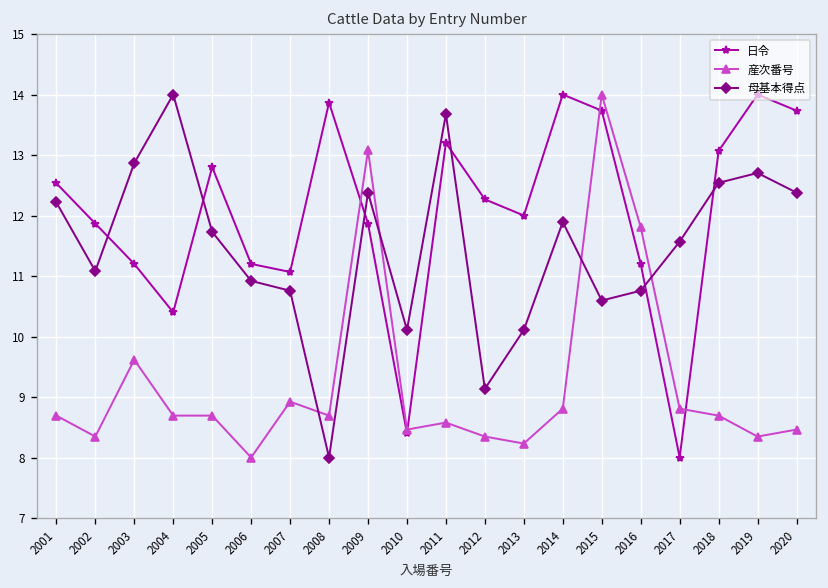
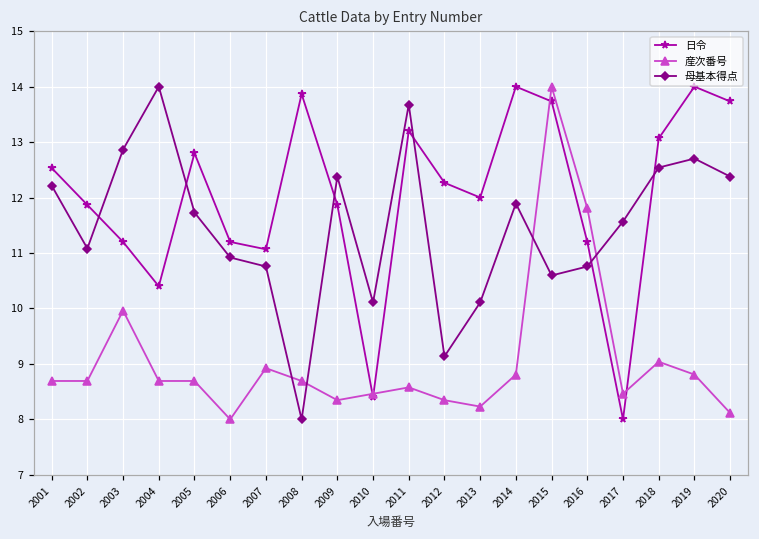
  {
    "産次番号": {
      "2001": 8.7,
-     "2002": 8.3,
-     "2003": 9.6,
+     "2002": 8.7,
+     "2003": 10.0,
      "2004": 8.7,
      "2005": 8.7,
      "2006": 8.0,
      "2007": 8.9,
      "2008": 8.7,
-     "2009": 13.1,
+     "2009": 8.3,
      "2010": 8.5,
      "2011": 8.6,
      "2012": 8.3,
      "2013": 8.2,
      "2014": 8.8,
      "2015": 14.0,
      "2016": 11.8,
-     "2017": 8.8,
-     "2018": 8.7,
-     "2019": 8.3,
-     "2020": 8.5
+     "2017": 8.5,
+     "2018": 9.0,
+     "2019": 8.8,
+     "2020": 8.1
    }
  }
